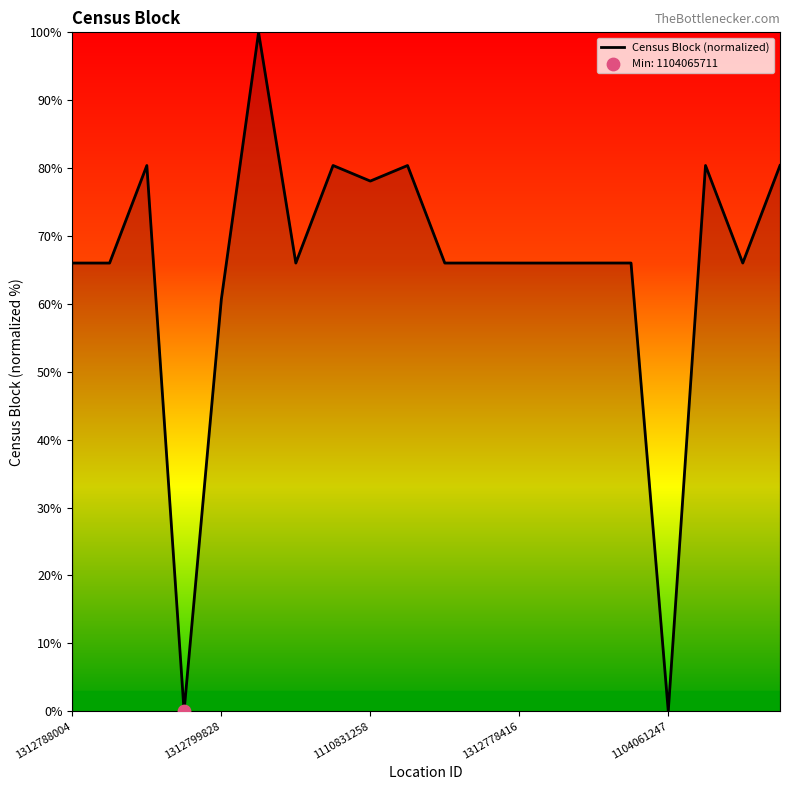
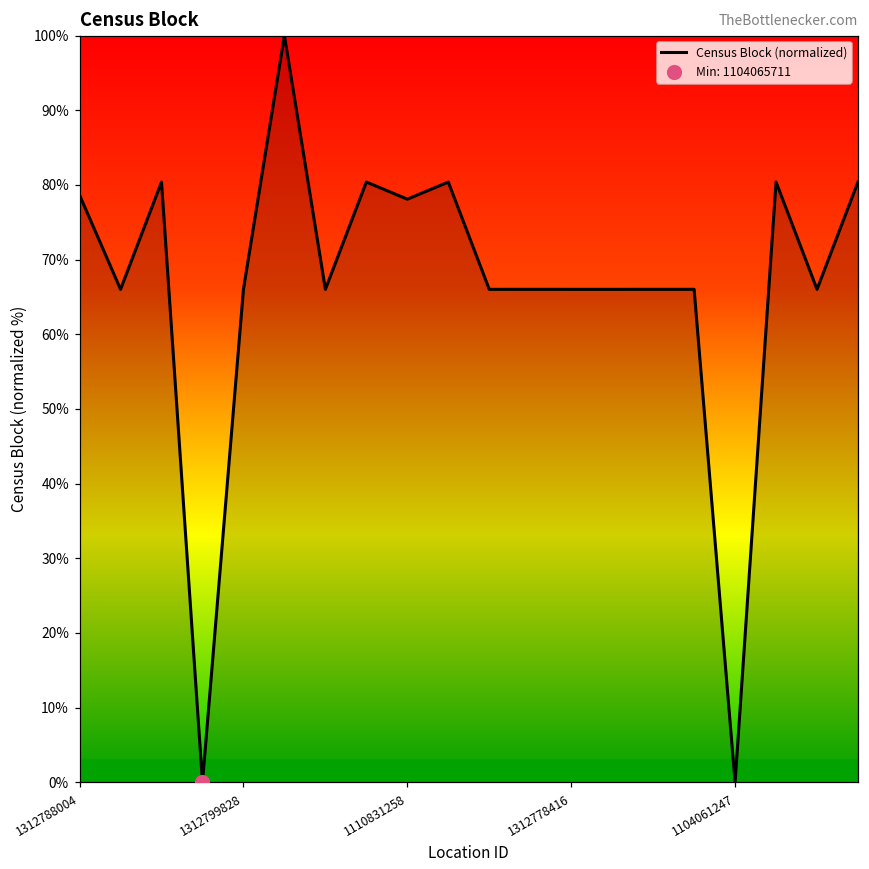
  {
    "Census Block (normalized)": {
-     "1312788004": "66%",
-     "1312799828": "61%",
+     "1312788004": "79%",
+     "1312799828": "66%",
      "1110831258": "78%",
      "1312778416": "66%"
    }
  }
